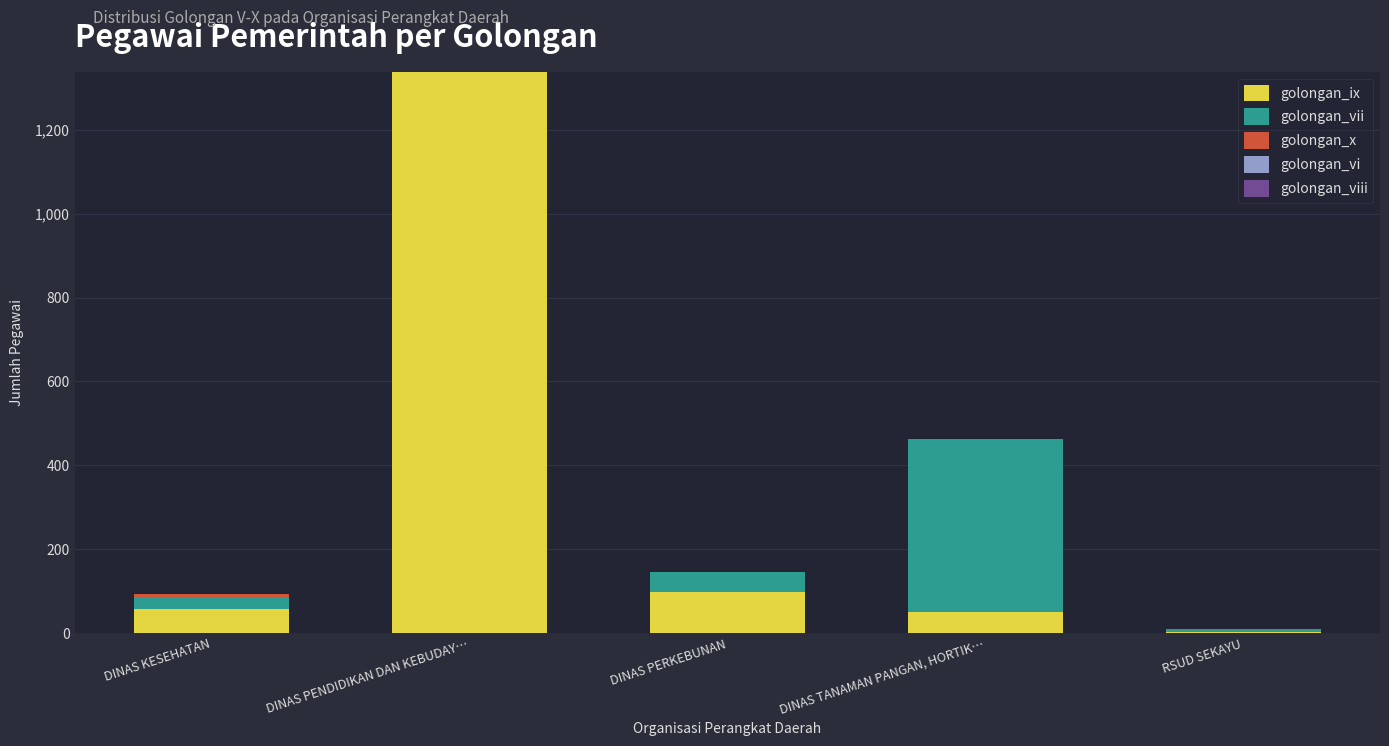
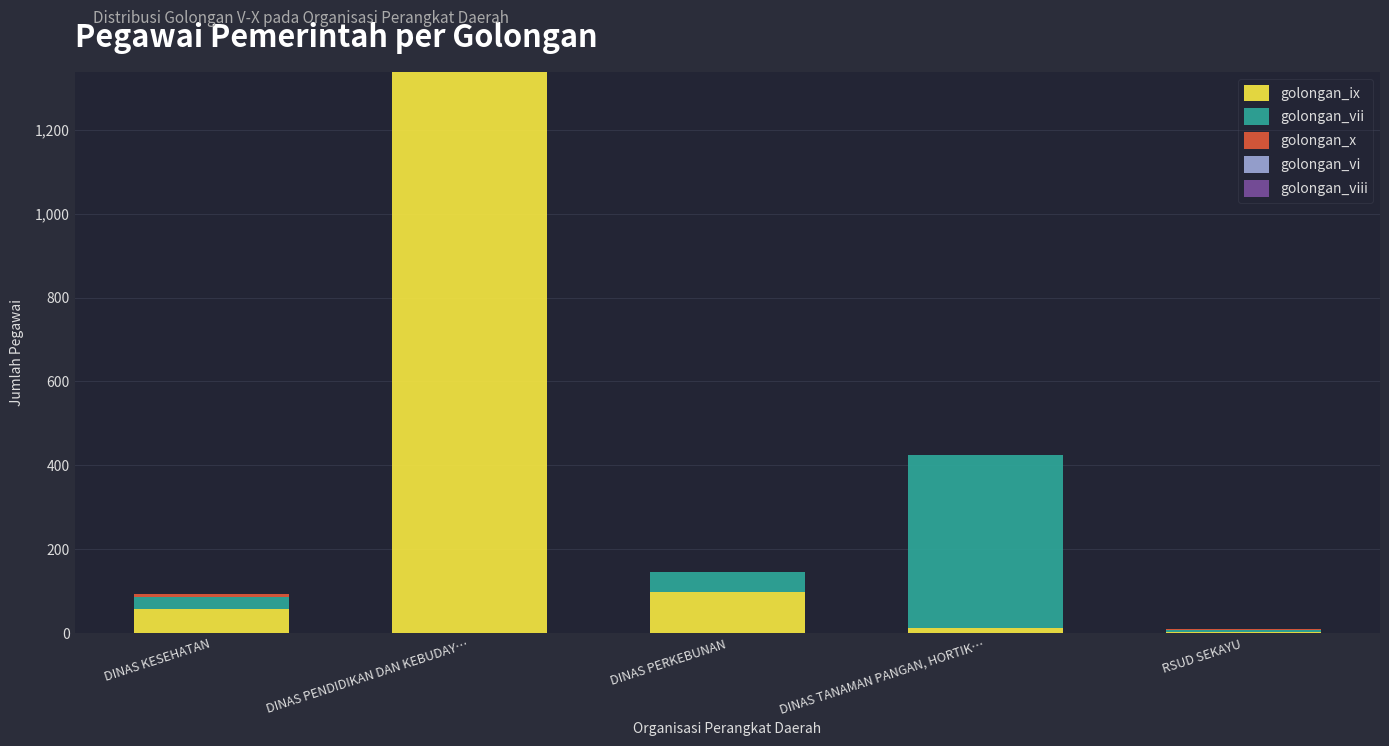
  {
    "golongan_ix": {
      "DINAS KESEHATAN": "60",
      "DINAS PENDIDIKAN DAN KEBUDAY…": "1,340",
      "DINAS PERKEBUNAN": "100",
-     "DINAS TANAMAN PANGAN, HORTIK…": "50"
+     "DINAS TANAMAN PANGAN, HORTIK…": "10"
    },
    "golongan_vii": {
      "DINAS KESEHATAN": "30",
      "DINAS PENDIDIKAN DAN KEBUDAY…": "0",
      "DINAS PERKEBUNAN": "50",
      "DINAS TANAMAN PANGAN, HORTIK…": "410",
      "RSUD SEKAYU": "10"
    },
    "golongan_viii": {
      "DINAS PENDIDIKAN DAN KEBUDAY…": "0",
      "DINAS PERKEBUNAN": "0",
      "DINAS TANAMAN PANGAN, HORTIK…": "0",
      "RSUD SEKAYU": "0"
    }
  }
